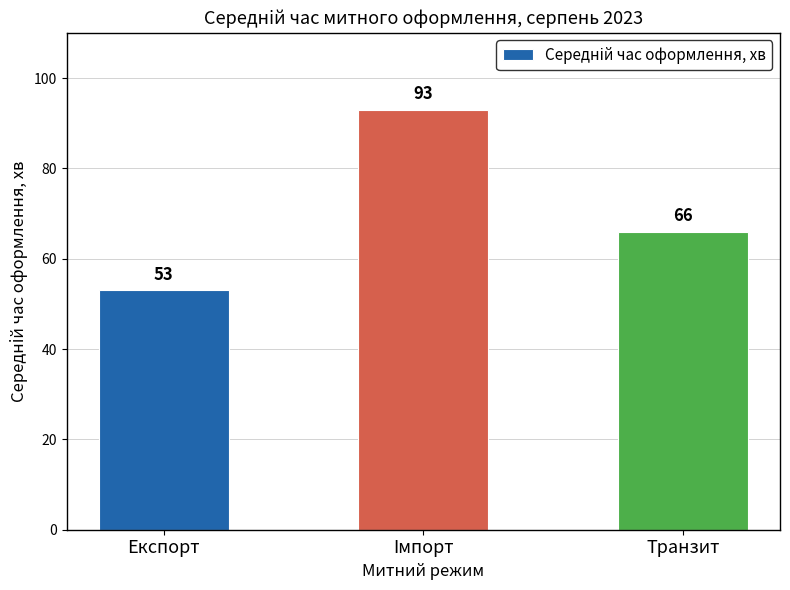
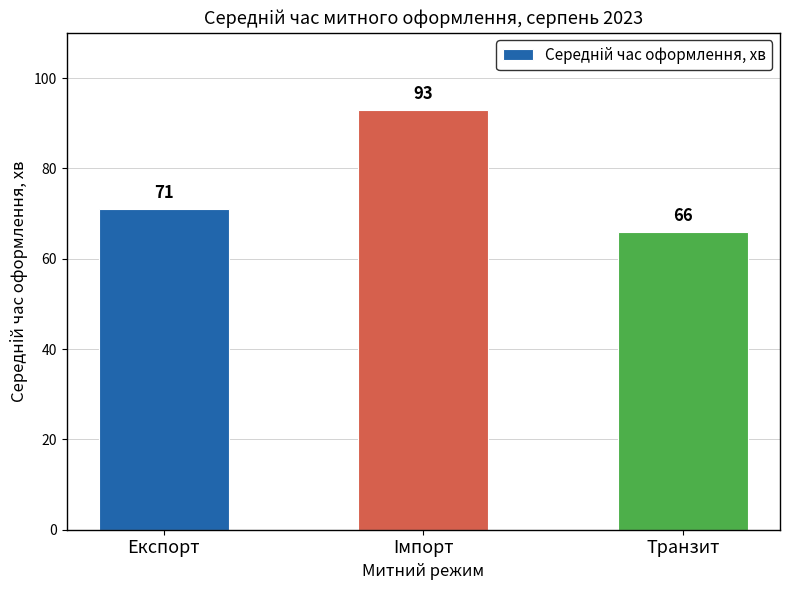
  {
-   "Експорт": 53,
+   "Експорт": 71,
    "Імпорт": 93,
    "Транзит": 66
  }
